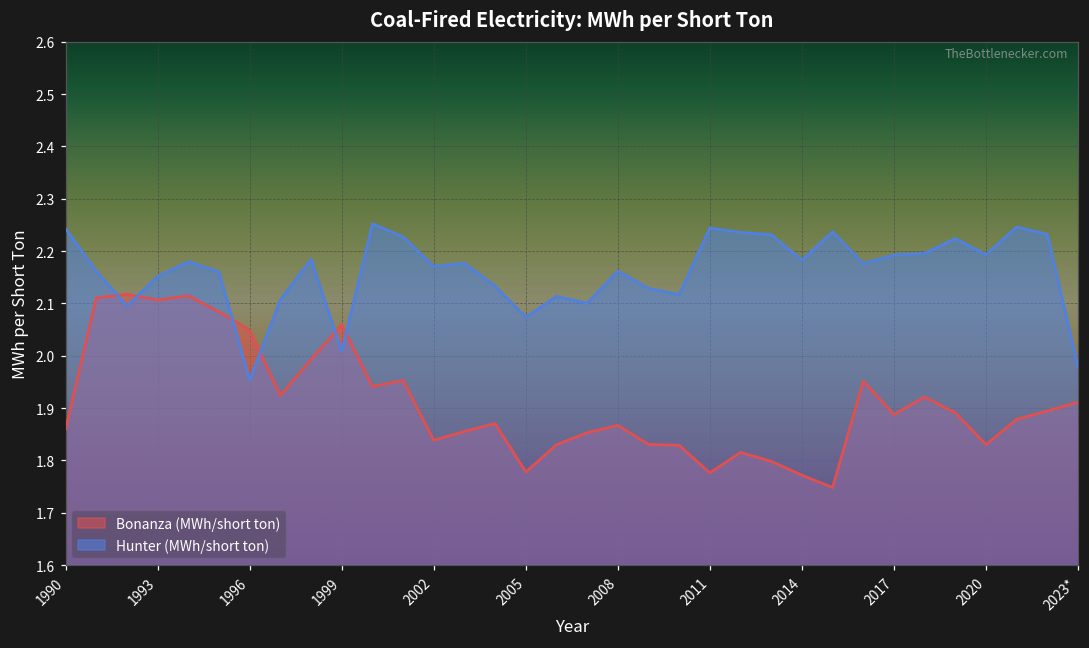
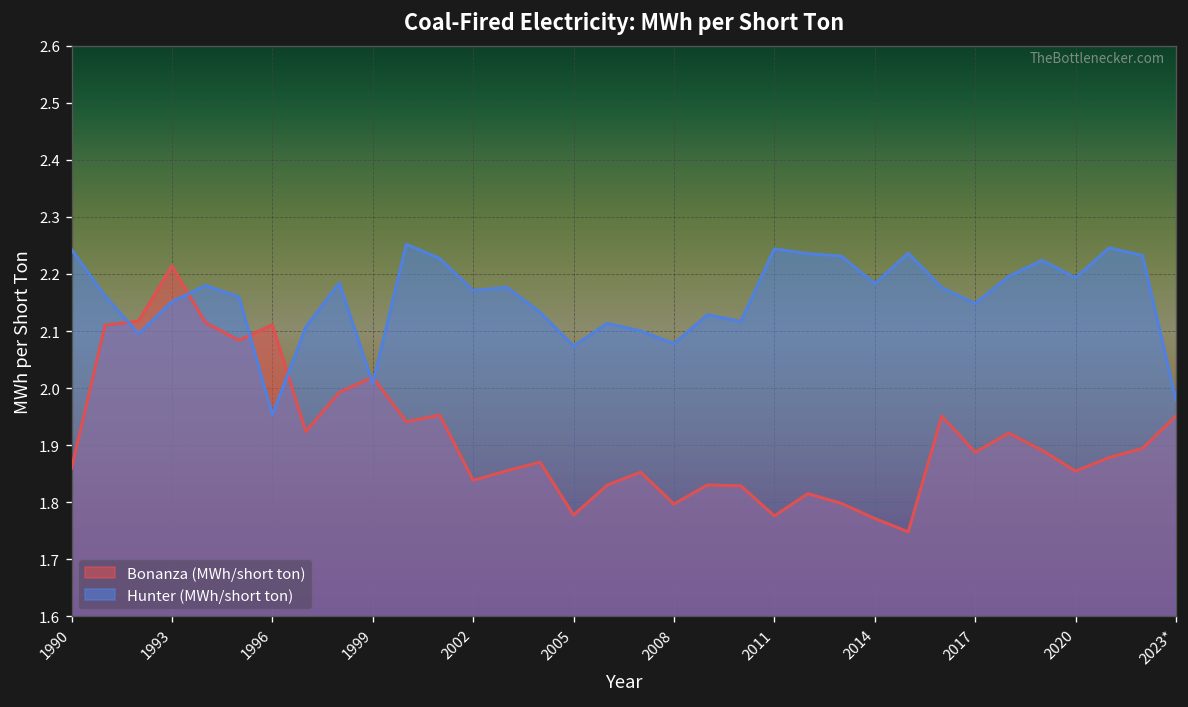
  {
    "Bonanza (MWh/short ton)": {
      "1990": 1.86,
-     "1993": 2.11,
-     "1996": 2.05,
-     "1999": 2.06,
+     "1993": 2.21,
+     "1996": 2.11,
+     "1999": 2.02,
      "2002": 1.84,
      "2005": 1.78,
-     "2008": 1.87,
+     "2008": 1.80,
      "2011": 1.78,
      "2014": 1.77,
      "2017": 1.89,
-     "2020": 1.83,
-     "2023*": 1.91
+     "2020": 1.85,
+     "2023*": 1.95
    },
    "Hunter (MWh/short ton)": {
      "1990": 2.24,
      "1993": 2.15,
      "1996": 1.95,
      "1999": 2.01,
      "2002": 2.17,
      "2005": 2.07,
-     "2008": 2.16,
+     "2008": 2.08,
      "2011": 2.24,
      "2014": 2.18,
-     "2017": 2.19,
+     "2017": 2.15,
      "2020": 2.19,
      "2023*": 1.98
    }
  }
